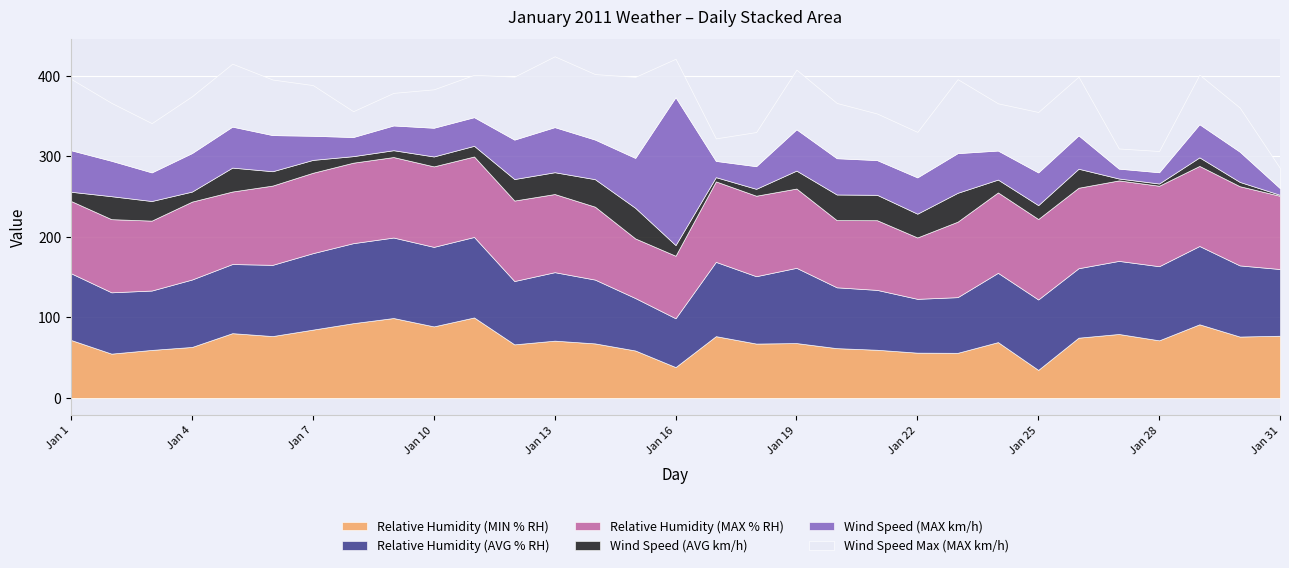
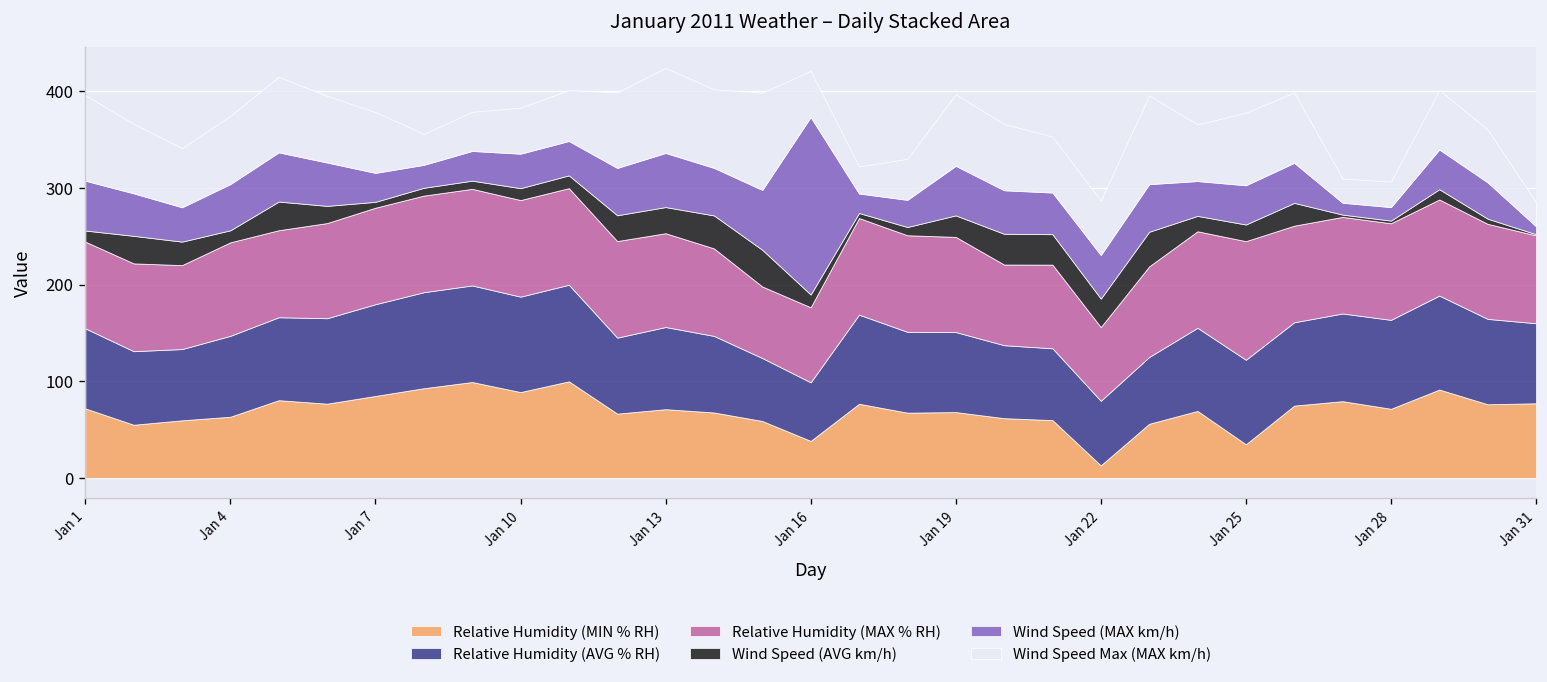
  {
    "Relative Humidity (MIN % RH)": {
      "Jan 1": 70,
      "Jan 4": 60,
      "Jan 7": 80,
      "Jan 10": 90,
      "Jan 13": 70,
      "Jan 16": 40,
      "Jan 19": 70,
-     "Jan 22": 60,
+     "Jan 22": 10,
      "Jan 25": 30,
      "Jan 28": 70,
      "Jan 31": 80
    },
    "Relative Humidity (AVG % RH)": {
      "Jan 1": 80,
      "Jan 4": 80,
      "Jan 7": 90,
      "Jan 10": 100,
      "Jan 13": 90,
      "Jan 16": 60,
-     "Jan 19": 90,
+     "Jan 19": 80,
      "Jan 22": 70,
      "Jan 25": 90,
      "Jan 28": 90,
      "Jan 31": 80
    },
    "Relative Humidity (MAX % RH)": {
      "Jan 1": 90,
      "Jan 4": 100,
      "Jan 7": 100,
      "Jan 10": 100,
      "Jan 13": 100,
      "Jan 16": 80,
      "Jan 19": 100,
      "Jan 22": 80,
-     "Jan 25": 100
+     "Jan 25": 120
    },
    "Wind Speed (AVG km/h)": {
      "Jan 1": 10,
      "Jan 4": 10,
-     "Jan 7": 20,
+     "Jan 7": 10,
      "Jan 10": 10,
      "Jan 13": 30,
      "Jan 16": 10,
      "Jan 19": 20,
      "Jan 22": 30,
      "Jan 25": 20
    },
    "Wind Speed Max (MAX km/h)": {
      "Jan 1": 90,
      "Jan 4": 70,
      "Jan 7": 60,
      "Jan 10": 50,
      "Jan 13": 90,
      "Jan 16": 50,
      "Jan 19": 70,
      "Jan 22": 60,
      "Jan 25": 80,
      "Jan 28": 30,
      "Jan 31": 30
    }
  }
